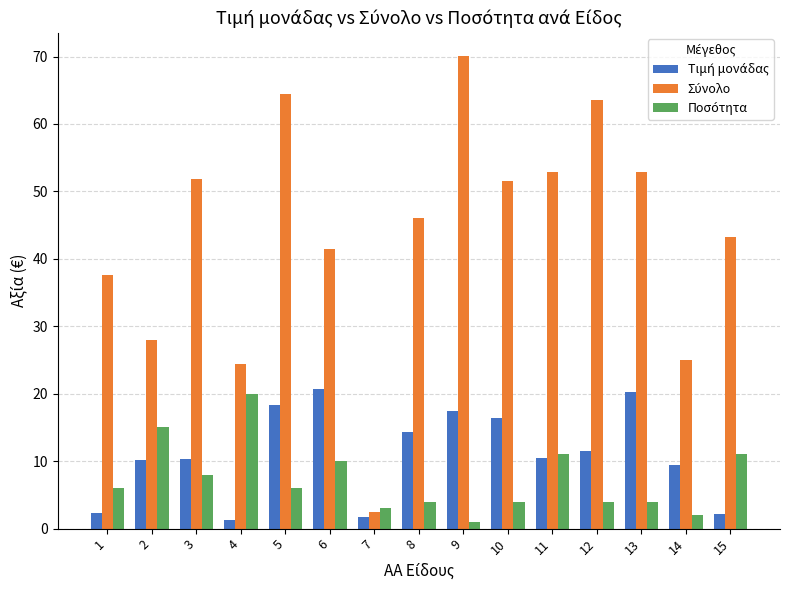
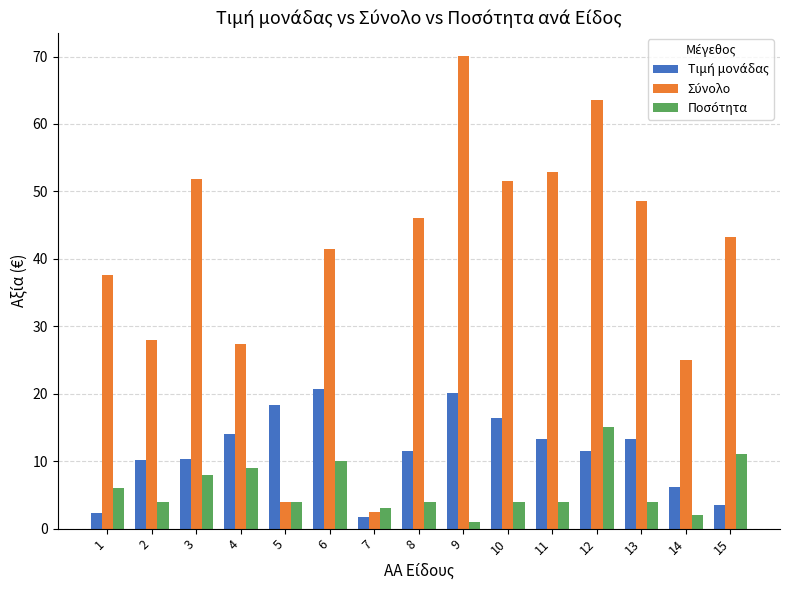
  {
    "Τιμή μονάδας": {
      "1": 2,
      "2": 10,
      "3": 10,
-     "4": 1,
+     "4": 14,
      "5": 18,
      "6": 21,
      "7": 2,
-     "8": 14,
-     "9": 18,
+     "8": 12,
+     "9": 20,
      "10": 16,
-     "11": 11,
+     "11": 13,
      "12": 12,
-     "13": 20,
-     "14": 10,
-     "15": 2
+     "13": 13,
+     "14": 6,
+     "15": 4
    },
    "Σύνολο": {
      "1": 38,
      "2": 28,
      "3": 52,
-     "4": 24,
-     "5": 64,
+     "4": 27,
+     "5": 4,
      "6": 41,
      "7": 2,
      "8": 46,
      "9": 70,
      "10": 52,
      "11": 53,
      "12": 64,
-     "13": 53,
+     "13": 49,
      "14": 25,
      "15": 43
    },
    "Ποσότητα": {
      "1": 6,
-     "2": 15,
+     "2": 4,
      "3": 8,
-     "4": 20,
-     "5": 6,
+     "4": 9,
+     "5": 4,
      "6": 10,
      "7": 3,
      "8": 4,
      "9": 1,
      "10": 4,
-     "11": 11,
-     "12": 4,
+     "11": 4,
+     "12": 15,
      "13": 4,
      "14": 2,
      "15": 11
    }
  }
